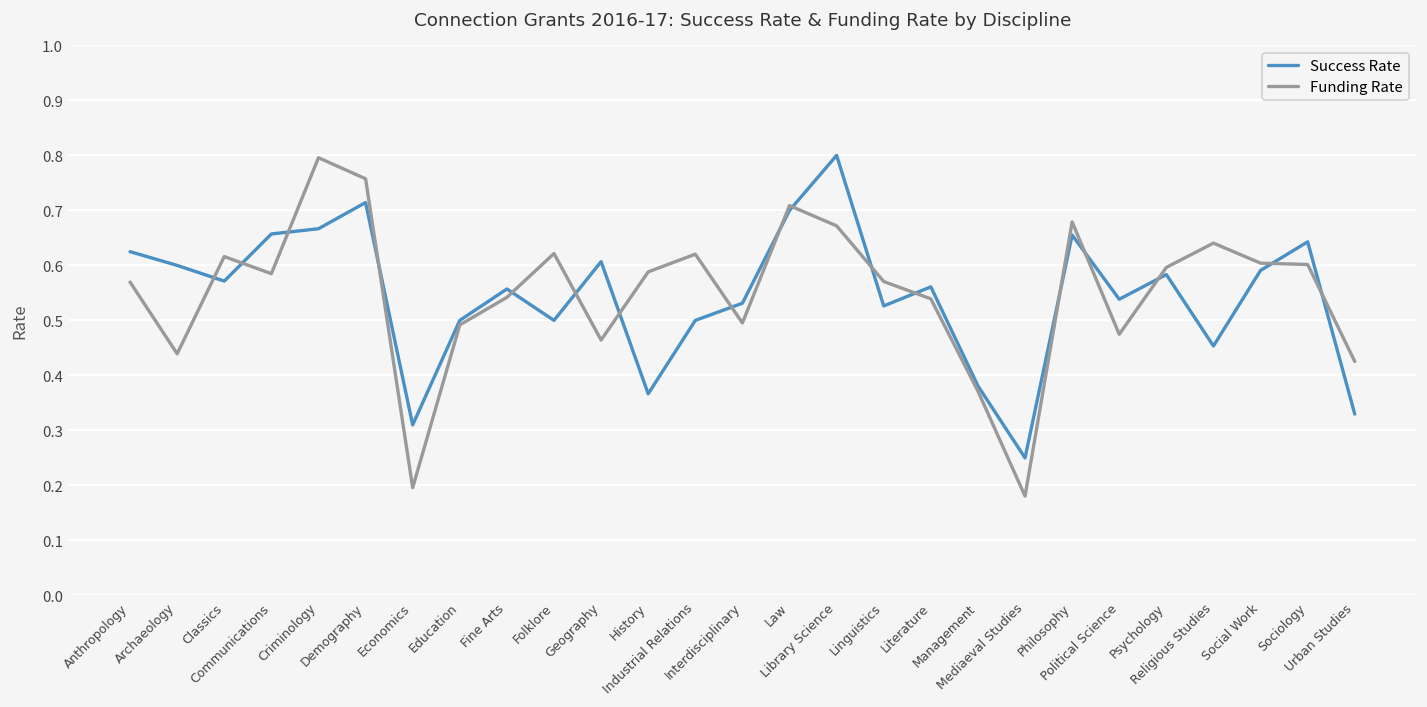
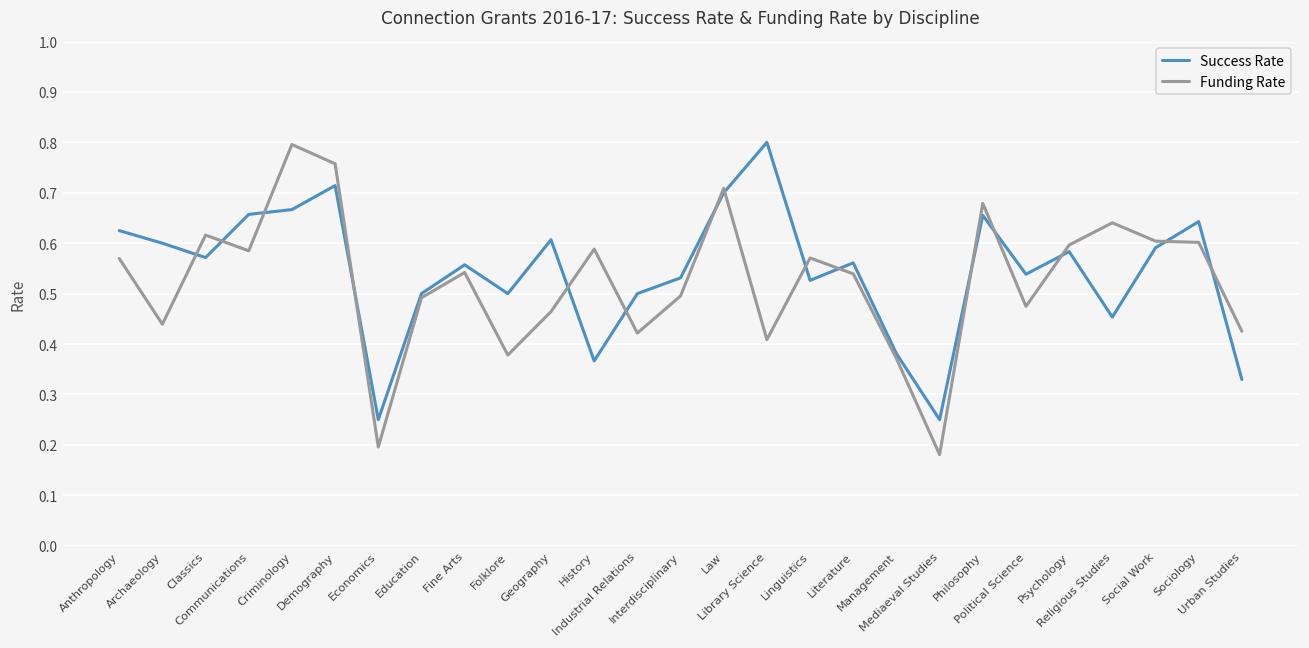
  {
    "Success Rate": {
      "Anthropology": 0.63,
      "Archaeology": 0.60,
      "Classics": 0.57,
      "Communications": 0.66,
      "Criminology": 0.67,
      "Demography": 0.71,
-     "Economics": 0.31,
+     "Economics": 0.25,
      "Education": 0.50,
      "Fine Arts": 0.56,
      "Folklore": 0.50,
      "Geography": 0.61,
      "History": 0.37,
      "Industrial Relations": 0.50,
      "Interdisciplinary": 0.53,
      "Law": 0.70,
      "Library Science": 0.80,
      "Linguistics": 0.53,
      "Literature": 0.56,
      "Management": 0.38,
      "Mediaeval Studies": 0.25,
      "Philosophy": 0.66,
      "Political Science": 0.54,
      "Psychology": 0.58,
      "Religious Studies": 0.45,
      "Social Work": 0.59,
      "Sociology": 0.64,
      "Urban Studies": 0.33
    },
    "Funding Rate": {
      "Anthropology": 0.57,
      "Archaeology": 0.44,
      "Classics": 0.62,
      "Communications": 0.58,
      "Criminology": 0.80,
      "Demography": 0.76,
      "Economics": 0.20,
      "Education": 0.49,
      "Fine Arts": 0.54,
-     "Folklore": 0.62,
+     "Folklore": 0.38,
      "Geography": 0.46,
      "History": 0.59,
-     "Industrial Relations": 0.62,
+     "Industrial Relations": 0.42,
      "Interdisciplinary": 0.50,
      "Law": 0.71,
-     "Library Science": 0.67,
+     "Library Science": 0.41,
      "Linguistics": 0.57,
      "Literature": 0.54,
      "Management": 0.37,
      "Mediaeval Studies": 0.18,
      "Philosophy": 0.68,
      "Political Science": 0.47,
      "Psychology": 0.60,
      "Religious Studies": 0.64,
      "Social Work": 0.60,
      "Sociology": 0.60,
      "Urban Studies": 0.43
    }
  }
